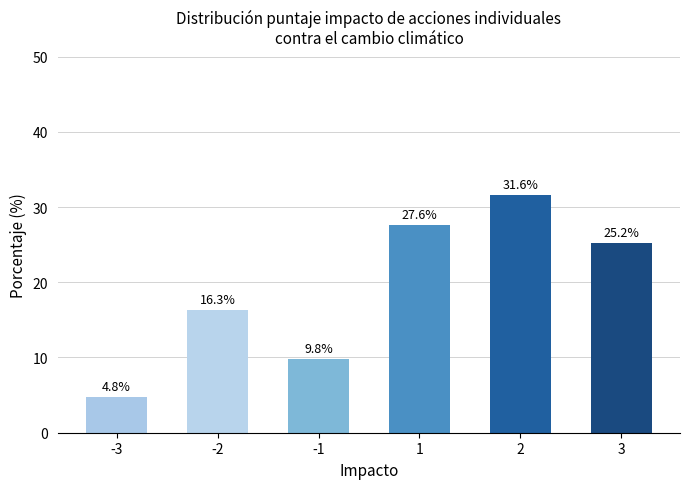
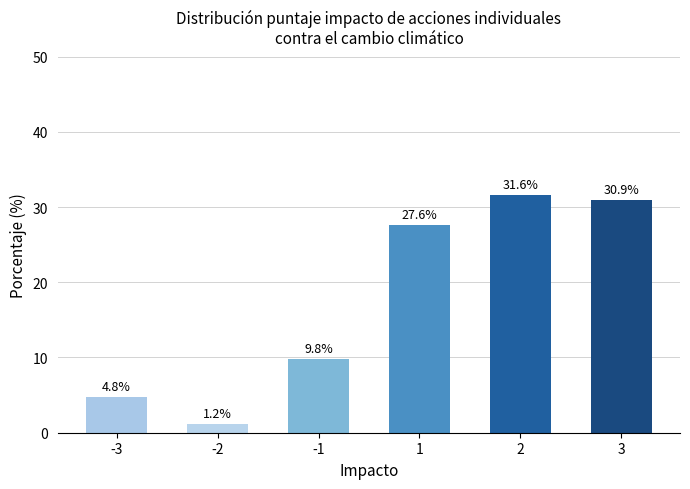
  {
    "-3": "4.8%",
-   "-2": "16.3%",
+   "-2": "1.2%",
    "-1": "9.8%",
    "1": "27.6%",
    "2": "31.6%",
-   "3": "25.2%"
+   "3": "30.9%"
  }
